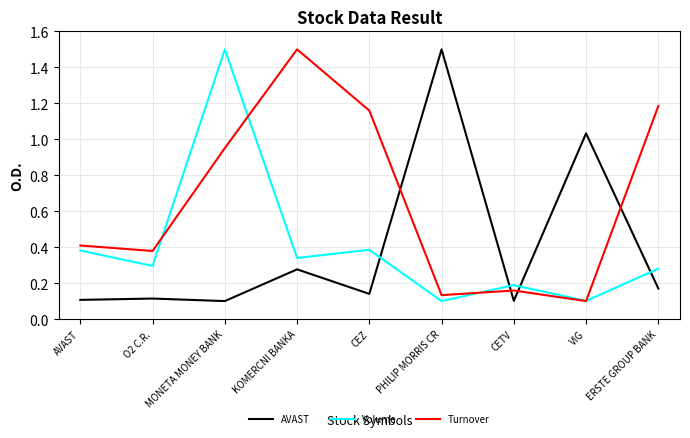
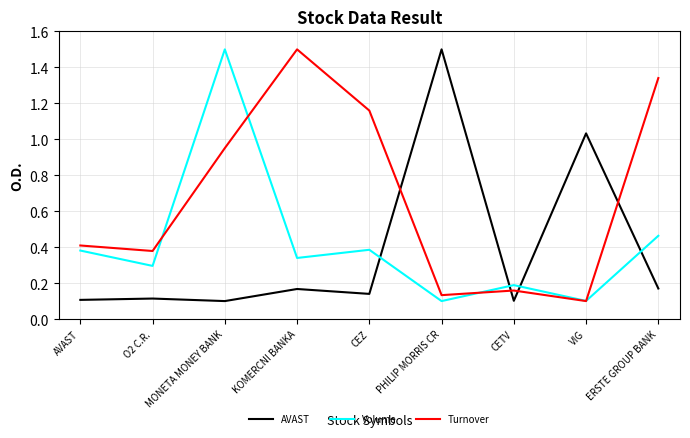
  {
    "AVAST": {
      "AVAST": 0.11,
      "O2 C.R.": 0.11,
      "MONETA MONEY BANK": 0.10,
-     "KOMERCNI BANKA": 0.28,
+     "KOMERCNI BANKA": 0.17,
      "CEZ": 0.14,
      "PHILIP MORRIS CR": 1.50,
      "CETV": 0.10,
      "VIG": 1.03,
      "ERSTE GROUP BANK": 0.17
    },
    "Volume": {
      "AVAST": 0.38,
      "O2 C.R.": 0.30,
      "MONETA MONEY BANK": 1.50,
      "KOMERCNI BANKA": 0.34,
      "CEZ": 0.39,
      "PHILIP MORRIS CR": 0.10,
      "CETV": 0.19,
-     "ERSTE GROUP BANK": 0.28
+     "ERSTE GROUP BANK": 0.46
    },
    "Turnover": {
      "AVAST": 0.41,
      "O2 C.R.": 0.38,
      "MONETA MONEY BANK": 0.95,
      "KOMERCNI BANKA": 1.50,
      "CEZ": 1.16,
      "PHILIP MORRIS CR": 0.13,
      "CETV": 0.16,
-     "ERSTE GROUP BANK": 1.18
+     "ERSTE GROUP BANK": 1.34
    }
  }
